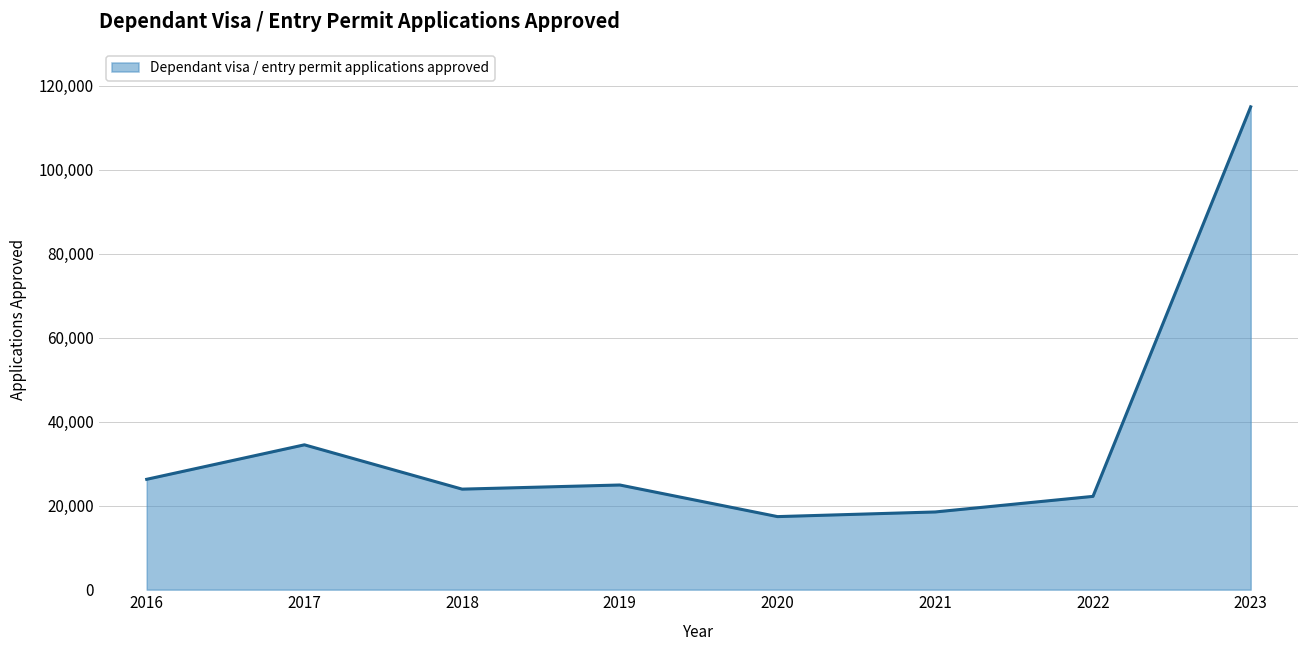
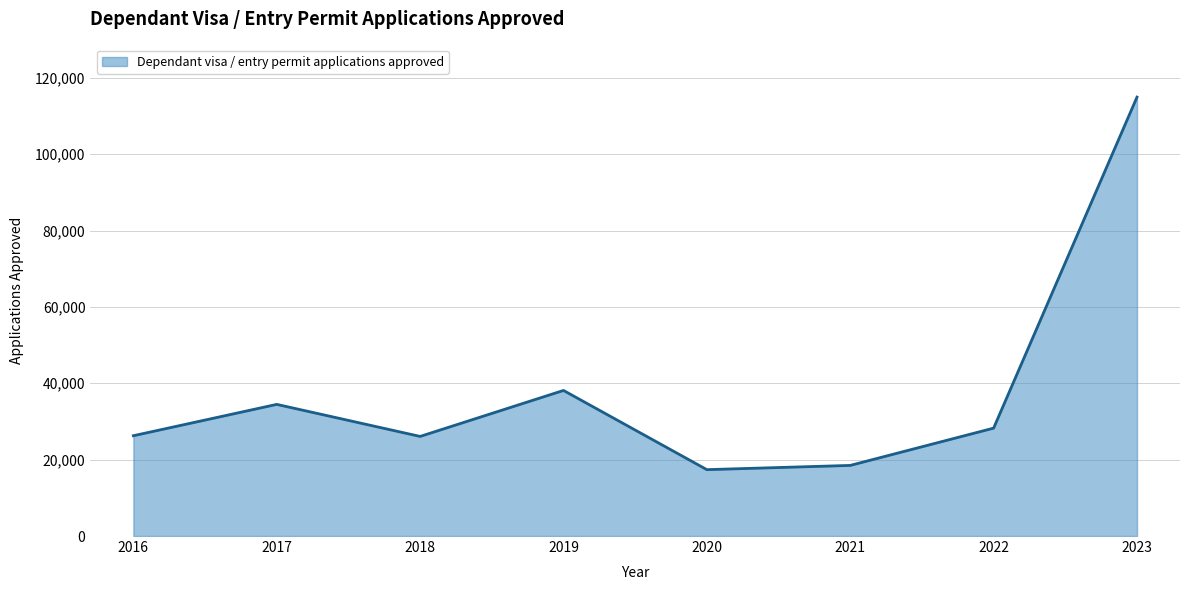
  {
    "2016": "26,000",
    "2017": "34,000",
-   "2018": "24,000",
-   "2019": "25,000",
+   "2018": "26,000",
+   "2019": "38,000",
    "2020": "17,000",
    "2021": "18,000",
-   "2022": "22,000",
+   "2022": "28,000",
    "2023": "115,000"
  }
